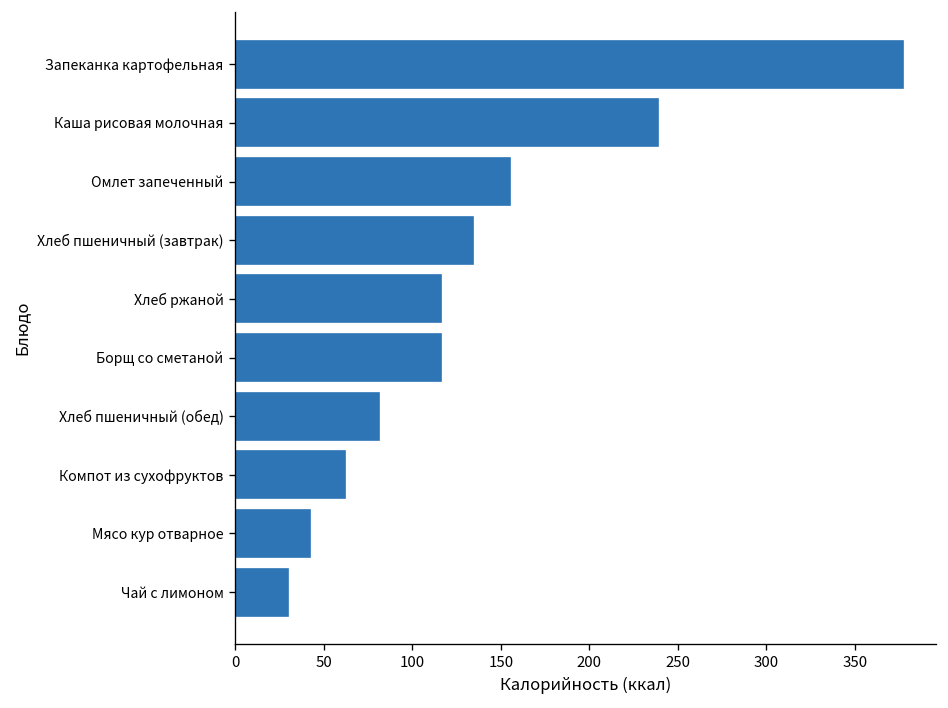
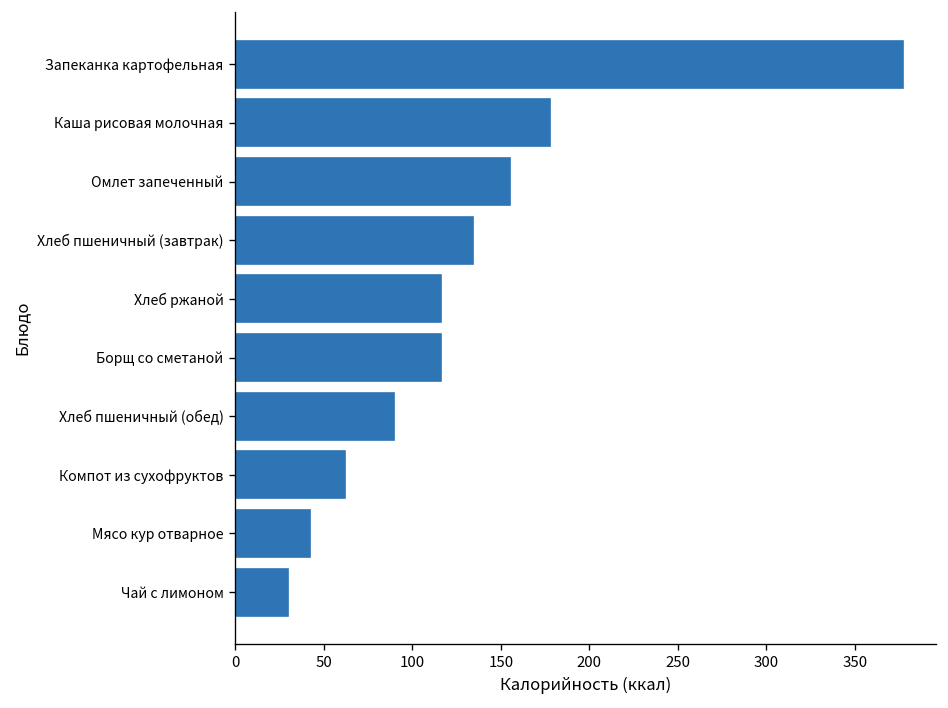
  {
    "Запеканка картофельная": 377,
-   "Каша рисовая молочная": 239,
+   "Каша рисовая молочная": 178,
    "Омлет запеченный": 155,
    "Хлеб пшеничный (завтрак)": 134,
    "Хлеб ржаной": 116,
    "Борщ со сметаной": 116,
-   "Хлеб пшеничный (обед)": 81,
+   "Хлеб пшеничный (обед)": 90,
    "Компот из сухофруктов": 62,
    "Мясо кур отварное": 42,
    "Чай с лимоном": 30
  }
